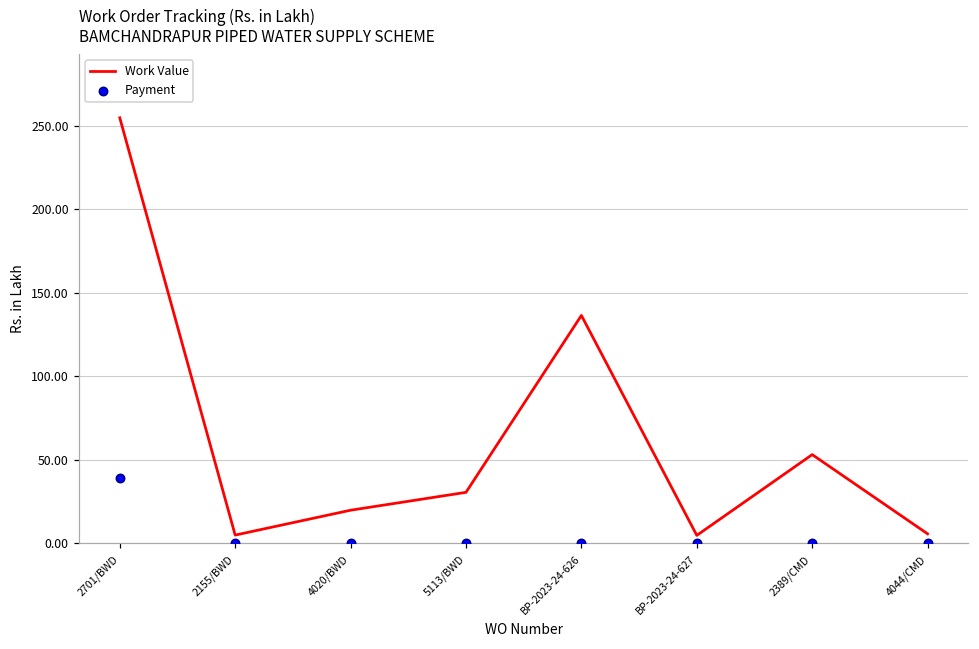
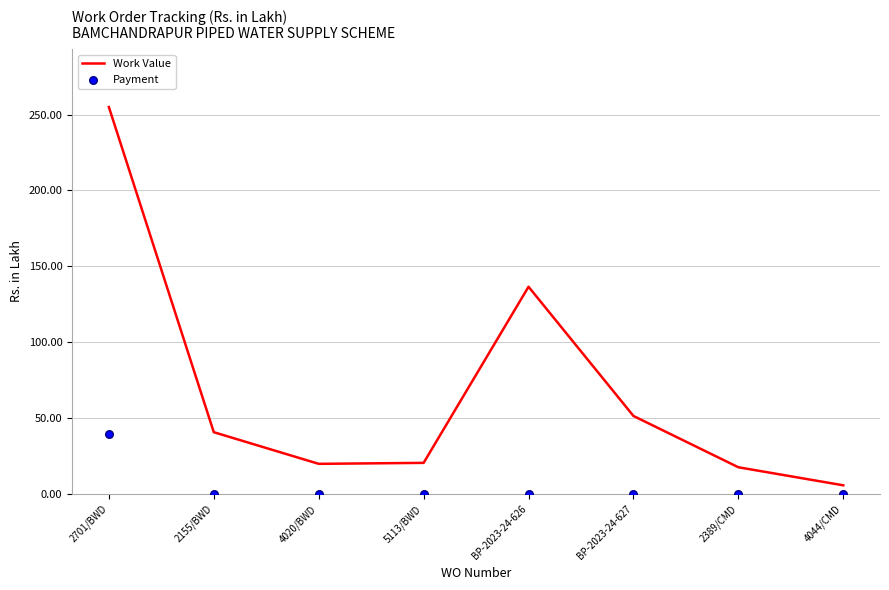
  {
    "Work Value": {
      "2701/BWD": 255,
-     "2155/BWD": 5,
+     "2155/BWD": 41,
      "4020/BWD": 20,
-     "5113/BWD": 31,
+     "5113/BWD": 20,
      "BP-2023-24-626": 137,
-     "BP-2023-24-627": 5,
-     "2389/CMD": 53,
+     "BP-2023-24-627": 51,
+     "2389/CMD": 18,
      "4044/CMD": 6
    }
  }
